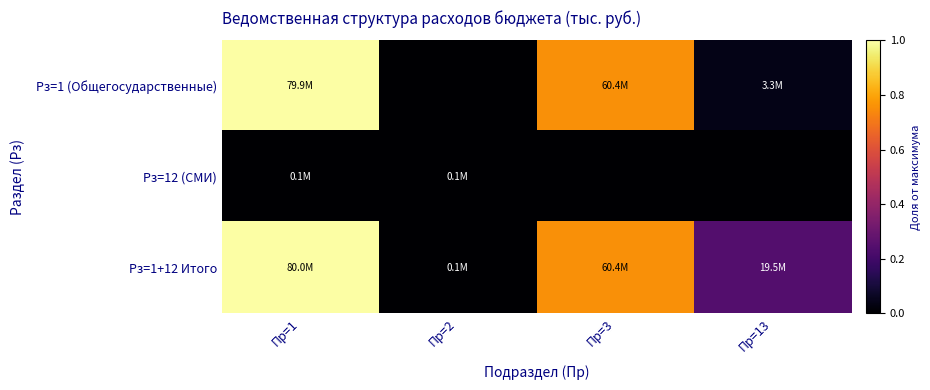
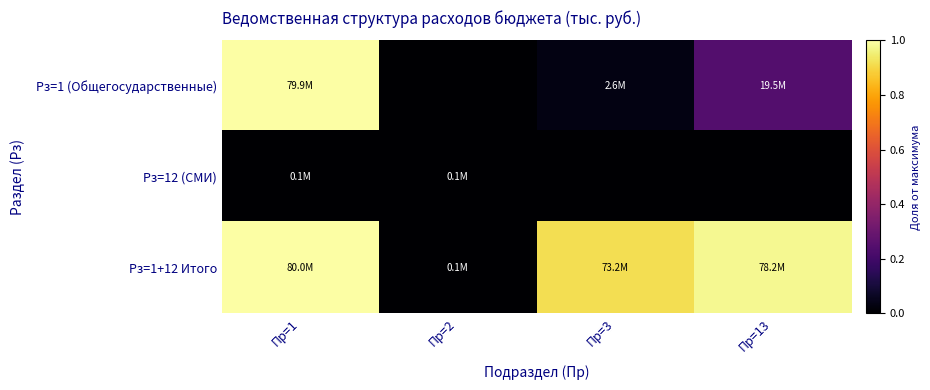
  {
    "Рз=1 (Общегосударственные)": {
      "Пр=1": "79.9M",
-     "Пр=3": "60.4M",
-     "Пр=13": "3.3M"
+     "Пр=3": "2.6M",
+     "Пр=13": "19.5M"
    },
    "Рз=12 (СМИ)": {
      "Пр=1": "0.1M",
      "Пр=2": "0.1M"
    },
    "Рз=1+12 Итого": {
      "Пр=1": "80.0M",
      "Пр=2": "0.1M",
-     "Пр=3": "60.4M",
-     "Пр=13": "19.5M"
+     "Пр=3": "73.2M",
+     "Пр=13": "78.2M"
    }
  }
